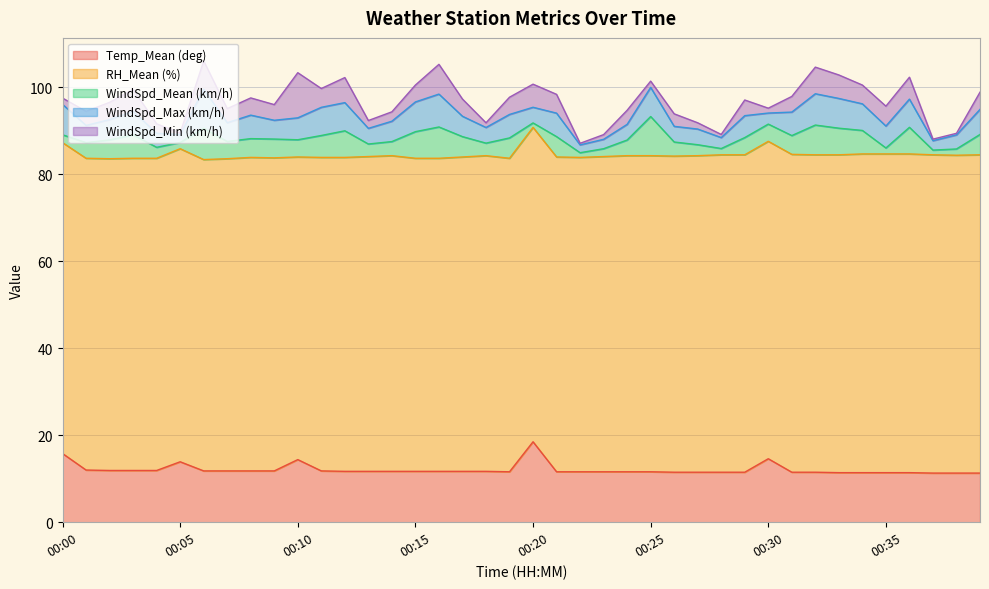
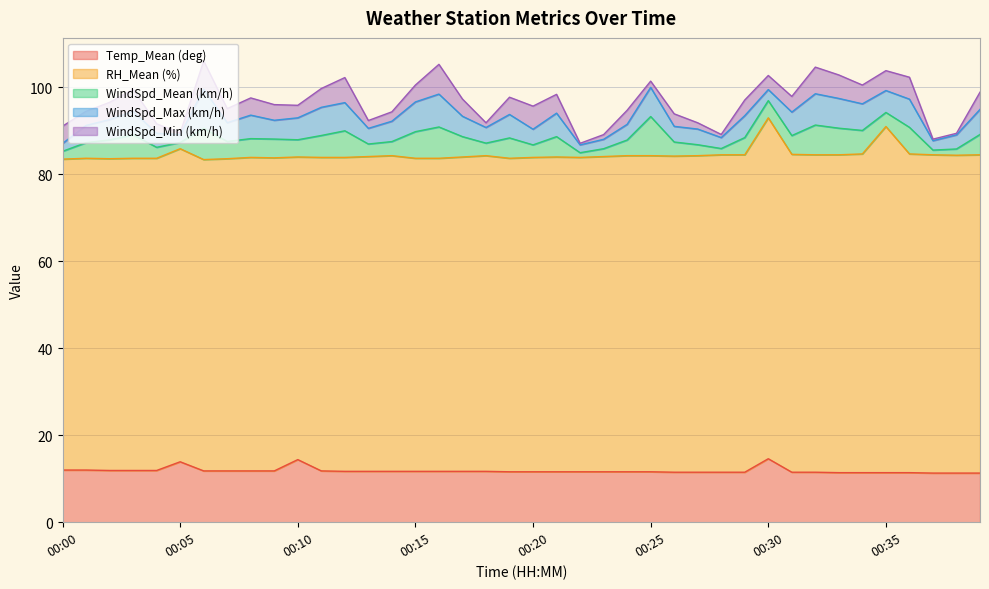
  {
    "Temp_Mean (deg)": {
-     "00:00": 16,
+     "00:00": 12,
      "00:05": 14,
      "00:10": 14,
      "00:15": 12,
-     "00:20": 19,
+     "00:20": 12,
      "00:25": 12,
      "00:30": 15,
      "00:35": 11
    },
    "RH_Mean (%)": {
      "00:00": 72,
      "00:05": 72,
      "00:10": 70,
      "00:15": 72,
      "00:20": 72,
      "00:25": 73,
-     "00:30": 73,
-     "00:35": 73
+     "00:30": 78,
+     "00:35": 80
    },
    "WindSpd_Mean (km/h)": {
      "00:00": 2,
      "00:10": 4,
      "00:15": 6,
-     "00:20": 1,
+     "00:20": 3,
      "00:25": 9,
      "00:30": 4,
-     "00:35": 1
+     "00:35": 3
    },
    "WindSpd_Max (km/h)": {
-     "00:00": 7,
+     "00:00": 2,
      "00:10": 5,
      "00:15": 7,
      "00:20": 4,
      "00:25": 7,
      "00:30": 3,
      "00:35": 5
    },
    "WindSpd_Min (km/h)": {
-     "00:00": 1,
-     "00:10": 10,
+     "00:00": 4,
+     "00:10": 3,
      "00:15": 4,
      "00:20": 5,
      "00:25": 1,
-     "00:30": 1,
+     "00:30": 3,
      "00:35": 5
    }
  }
